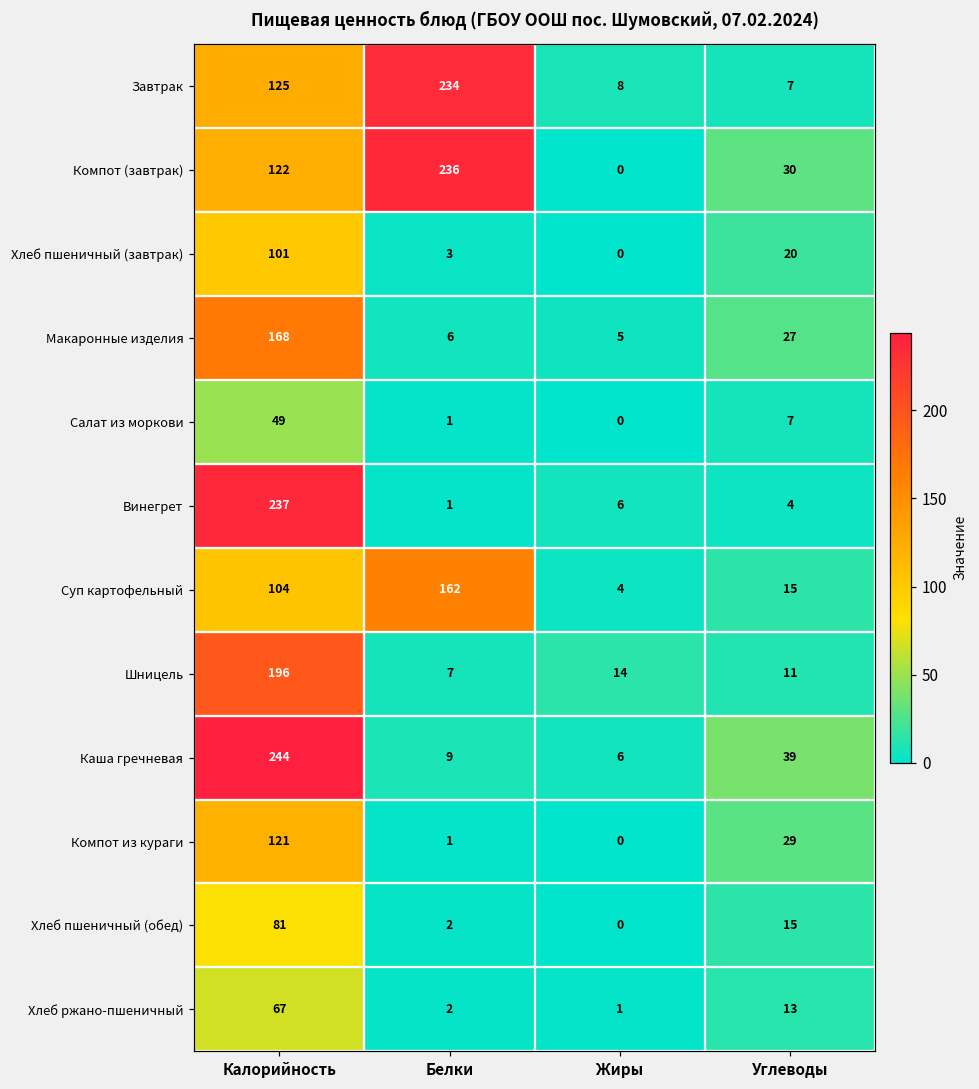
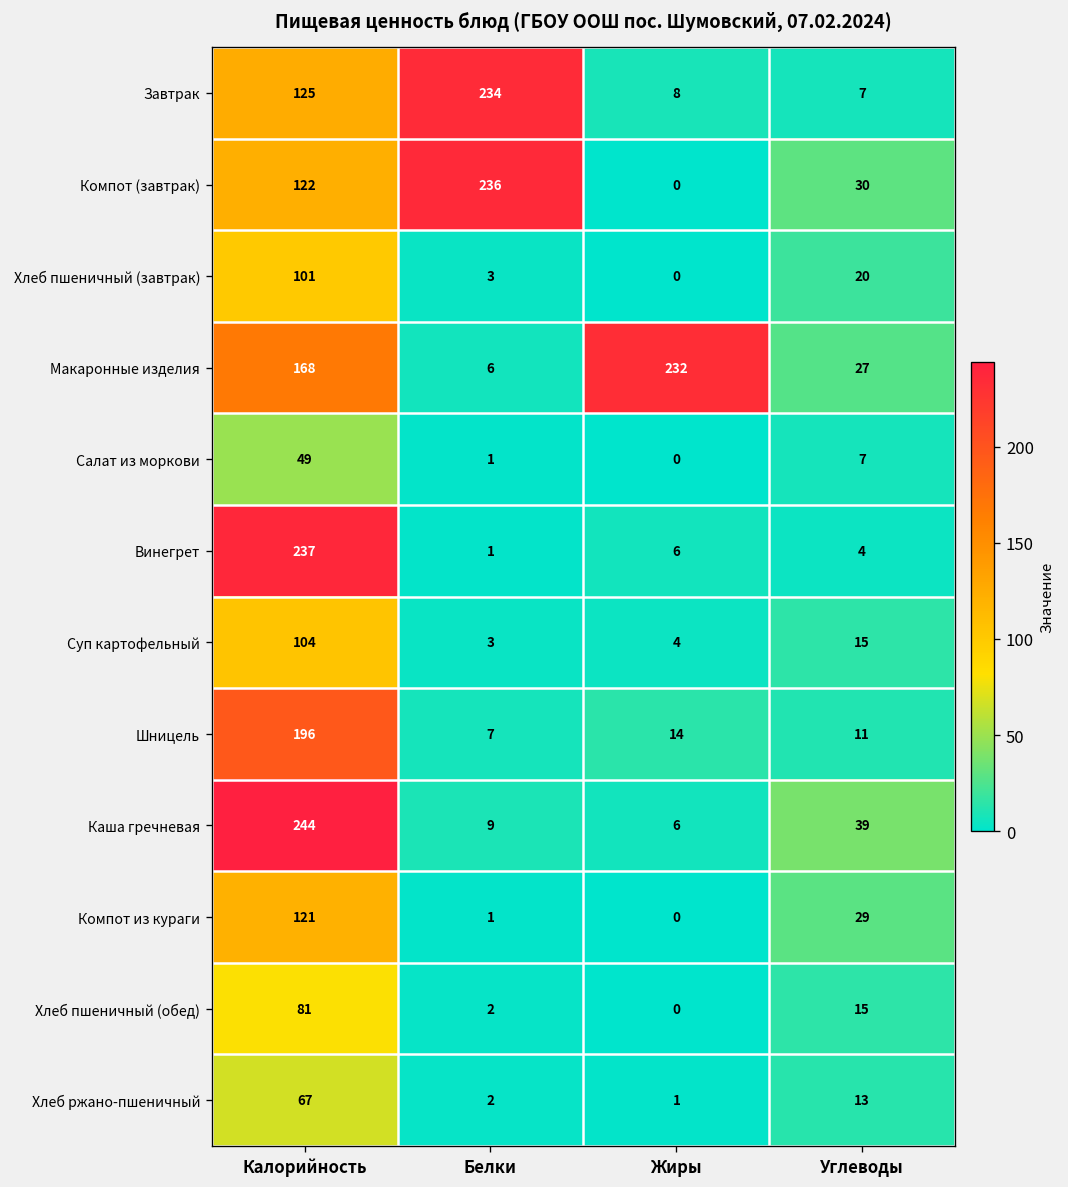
  {
    "Завтрак": {
      "Калорийность": 125,
      "Белки": 234,
      "Жиры": 8,
      "Углеводы": 7
    },
    "Компот (завтрак)": {
      "Калорийность": 122,
      "Белки": 236,
      "Жиры": 0,
      "Углеводы": 30
    },
    "Хлеб пшеничный (завтрак)": {
      "Калорийность": 101,
      "Белки": 3,
      "Жиры": 0,
      "Углеводы": 20
    },
    "Макаронные изделия": {
      "Калорийность": 168,
      "Белки": 6,
-     "Жиры": 5,
+     "Жиры": 232,
      "Углеводы": 27
    },
    "Салат из моркови": {
      "Калорийность": 49,
      "Белки": 1,
      "Жиры": 0,
      "Углеводы": 7
    },
    "Винегрет": {
      "Калорийность": 237,
      "Белки": 1,
      "Жиры": 6,
      "Углеводы": 4
    },
    "Суп картофельный": {
      "Калорийность": 104,
-     "Белки": 162,
+     "Белки": 3,
      "Жиры": 4,
      "Углеводы": 15
    },
    "Шницель": {
      "Калорийность": 196,
      "Белки": 7,
      "Жиры": 14,
      "Углеводы": 11
    },
    "Каша гречневая": {
      "Калорийность": 244,
      "Белки": 9,
      "Жиры": 6,
      "Углеводы": 39
    },
    "Компот из кураги": {
      "Калорийность": 121,
      "Белки": 1,
      "Жиры": 0,
      "Углеводы": 29
    },
    "Хлеб пшеничный (обед)": {
      "Калорийность": 81,
      "Белки": 2,
      "Жиры": 0,
      "Углеводы": 15
    },
    "Хлеб ржано-пшеничный": {
      "Калорийность": 67,
      "Белки": 2,
      "Жиры": 1,
      "Углеводы": 13
    }
  }
